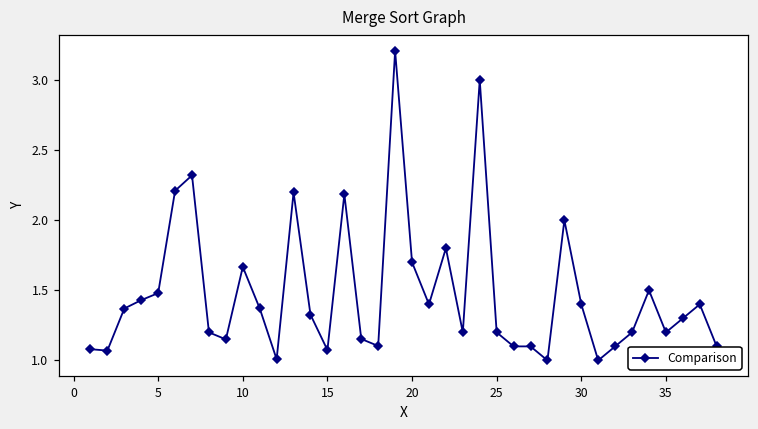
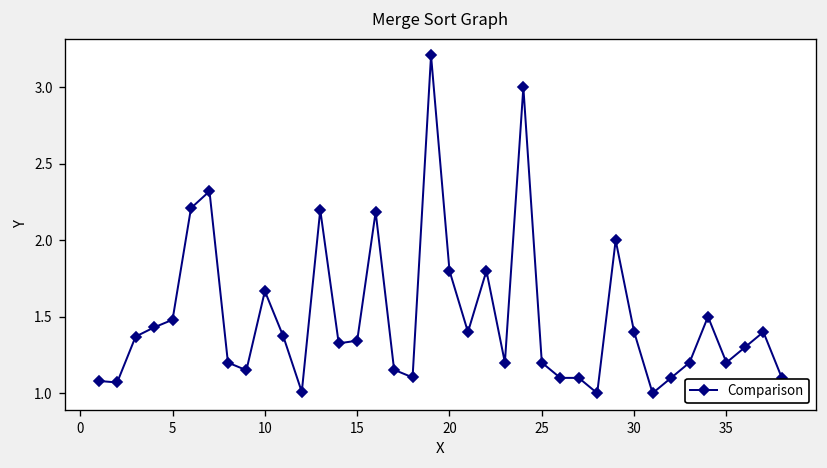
  {
    "5": 1.48,
    "10": 1.67,
-   "15": 1.07,
-   "20": 1.7,
+   "15": 1.34,
+   "20": 1.8,
    "25": 1.20,
    "30": 1.40,
    "35": 1.20
  }
